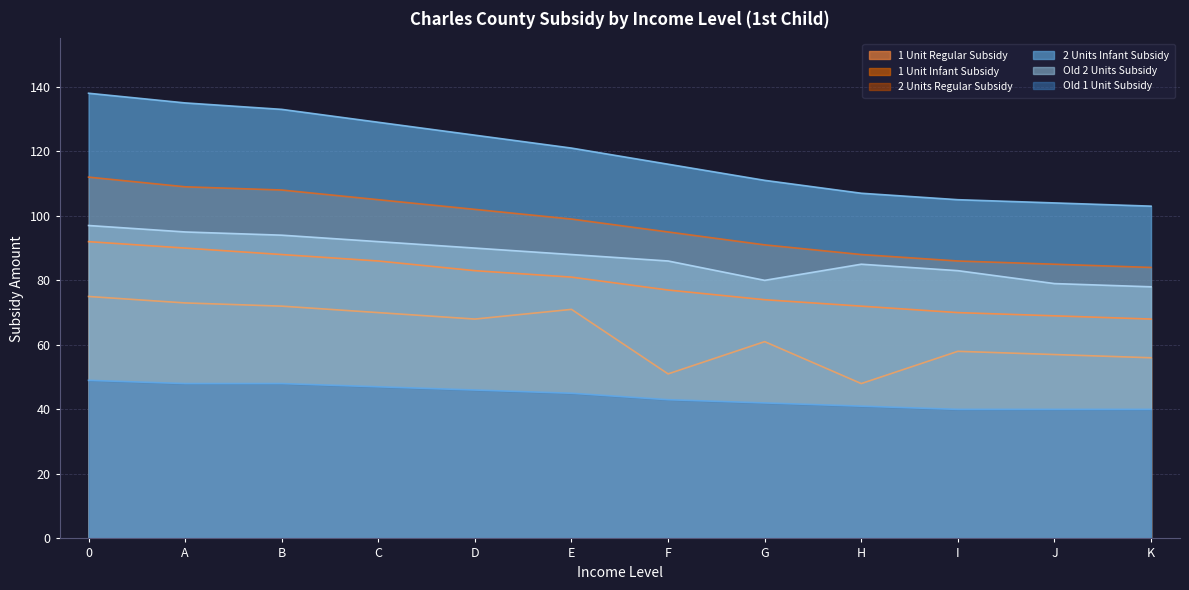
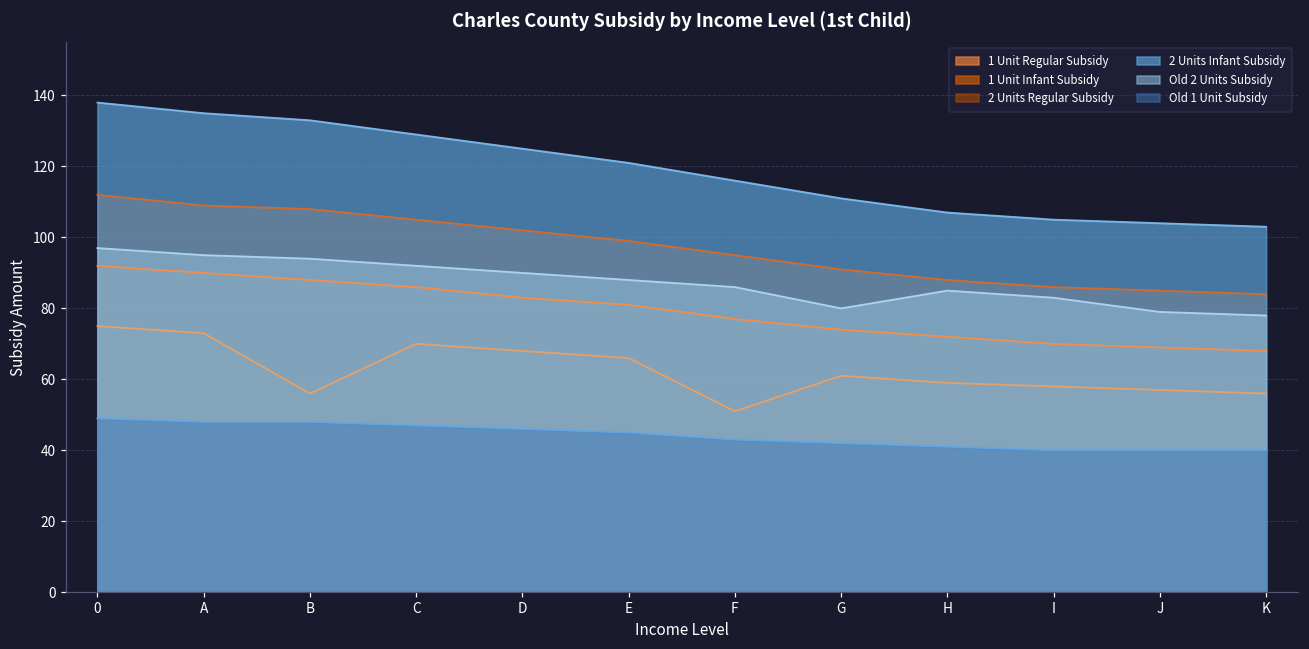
  {
    "1 Unit Regular Subsidy": {
      "0": 75,
      "A": 73,
-     "B": 72,
+     "B": 56,
      "C": 70,
      "D": 68,
-     "E": 71,
+     "E": 66,
      "F": 51,
      "G": 61,
-     "H": 48,
+     "H": 59,
      "I": 58,
      "J": 57,
      "K": 56
    }
  }
